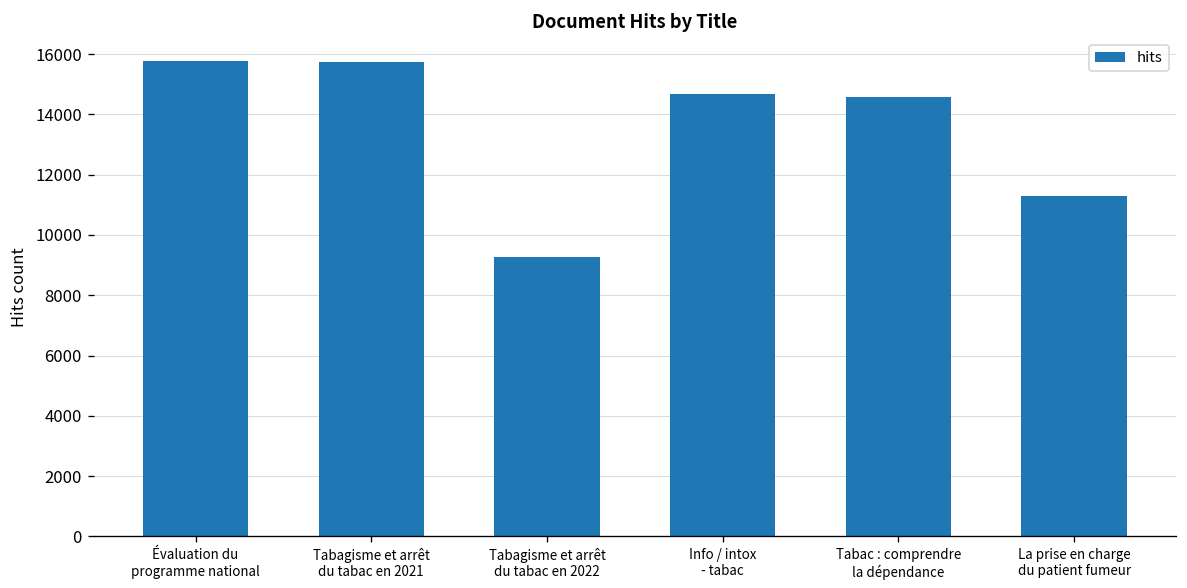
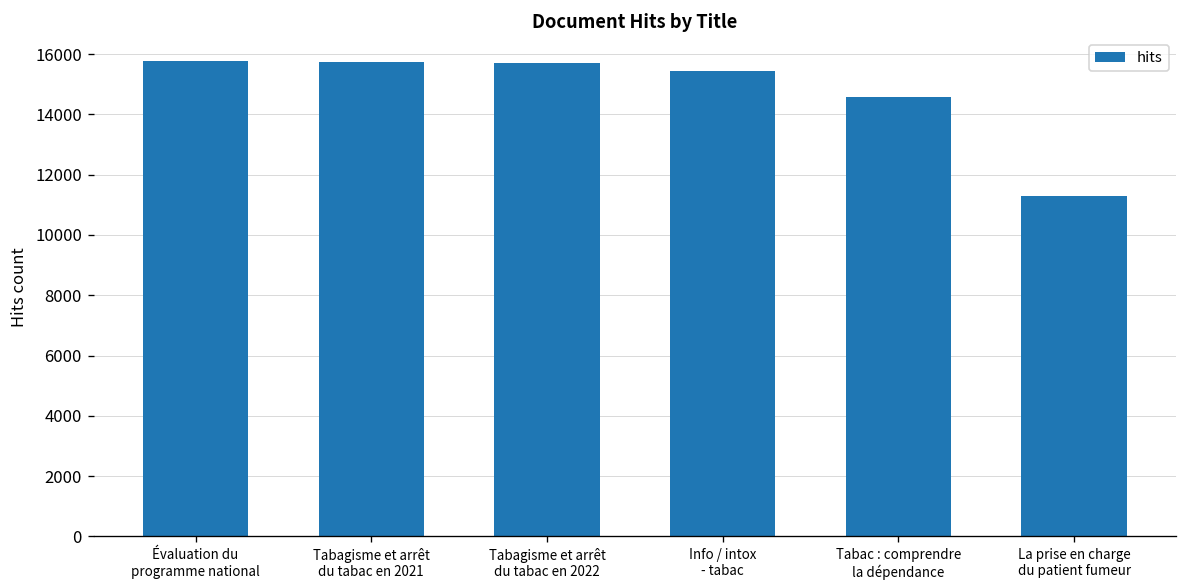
  {
    "Évaluation du programme national": 15800,
    "Tabagisme et arrêt du tabac en 2021": 15700,
-   "Tabagisme et arrêt du tabac en 2022": 9300,
-   "Info / intox - tabac": 14700,
+   "Tabagisme et arrêt du tabac en 2022": 15700,
+   "Info / intox - tabac": 15400,
    "Tabac : comprendre la dépendance": 14600,
    "La prise en charge du patient fumeur": 11300
  }
